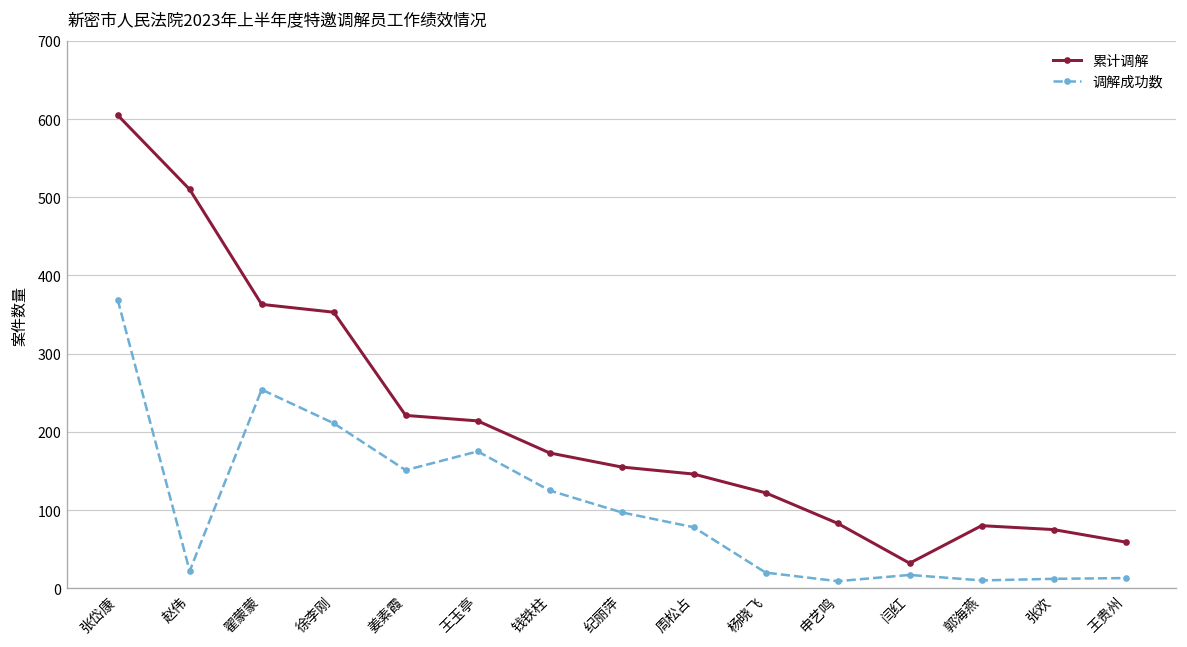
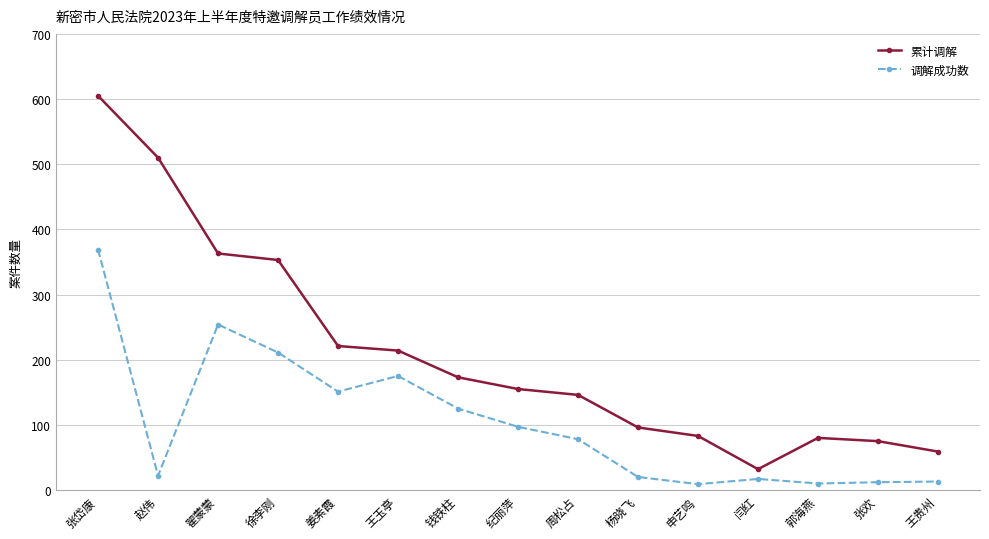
  {
    "累计调解": {
      "张岱康": 610,
      "赵伟": 510,
      "翟蒙蒙": 360,
      "徐李刚": 350,
      "姜素霞": 220,
      "王玉亭": 210,
      "钱铁柱": 170,
      "纪丽萍": 160,
      "周松占": 150,
-     "杨晓飞": 120,
+     "杨晓飞": 100,
      "申艺鸣": 80,
      "闫红": 30,
      "郭海燕": 80,
      "张欢": 80,
      "王贵州": 60
    },
    "调解成功数": {
      "张岱康": 370,
      "赵伟": 20,
      "翟蒙蒙": 250,
      "徐李刚": 210,
      "姜素霞": 150,
      "王玉亭": 180,
      "钱铁柱": 130,
      "纪丽萍": 100,
      "周松占": 80,
      "杨晓飞": 20,
      "申艺鸣": 10,
      "闫红": 20,
      "郭海燕": 10,
      "张欢": 10,
      "王贵州": 10
    }
  }
